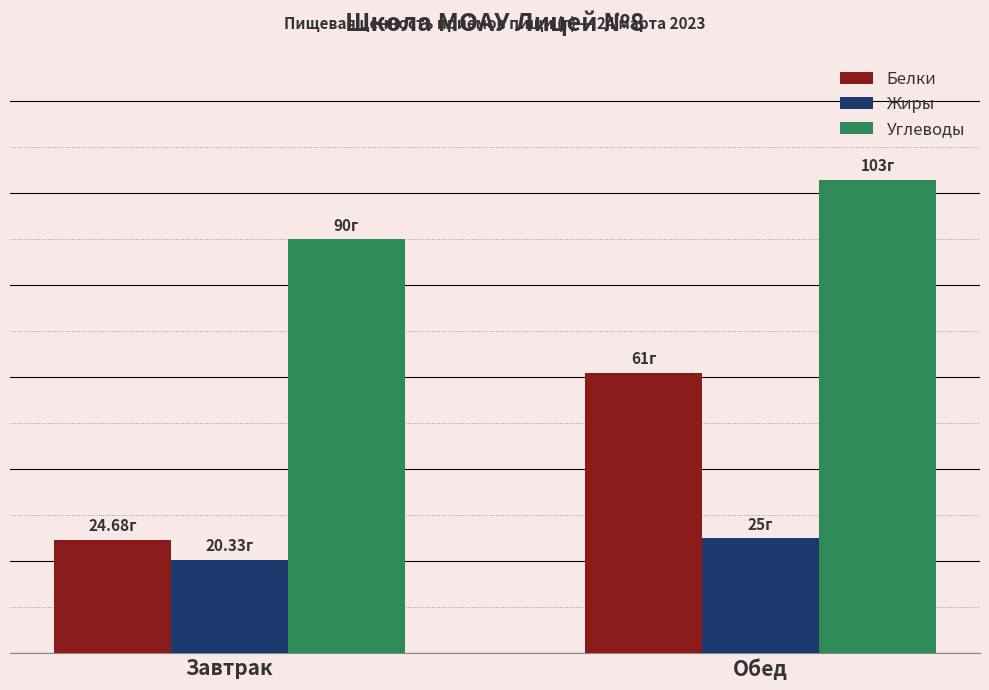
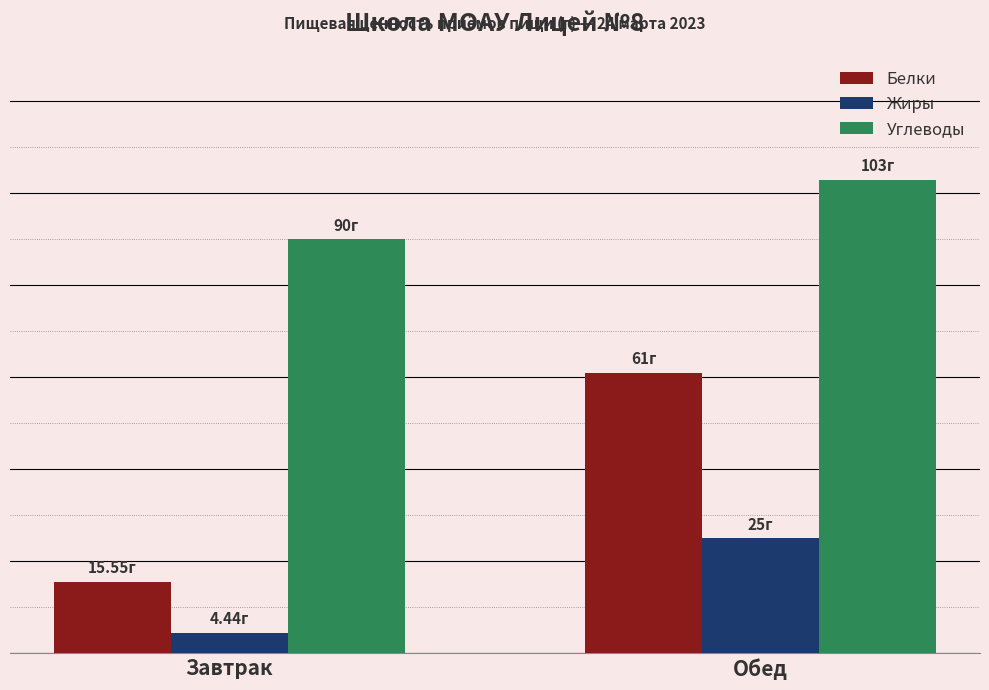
  {
    "Белки": {
-     "Завтрак": "24.68г",
+     "Завтрак": "15.55г",
      "Обед": "61г"
    },
    "Жиры": {
-     "Завтрак": "20.33г",
+     "Завтрак": "4.44г",
      "Обед": "25г"
    },
    "Углеводы": {
      "Завтрак": "90г",
      "Обед": "103г"
    }
  }
